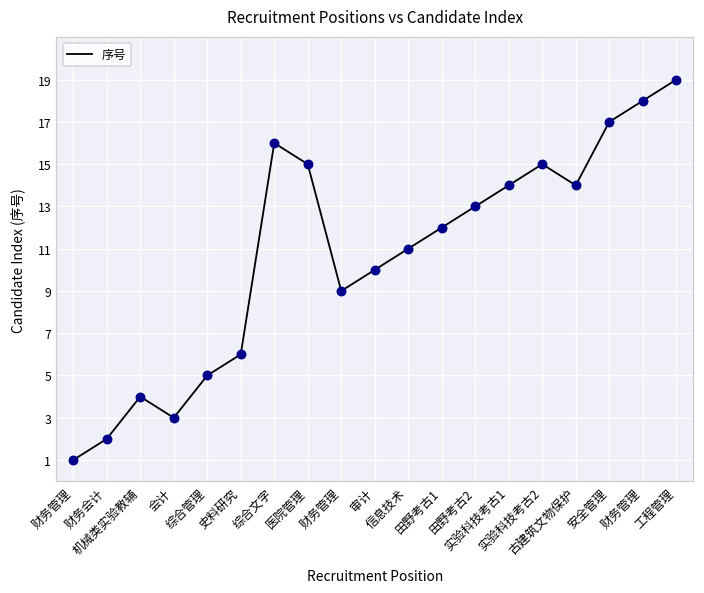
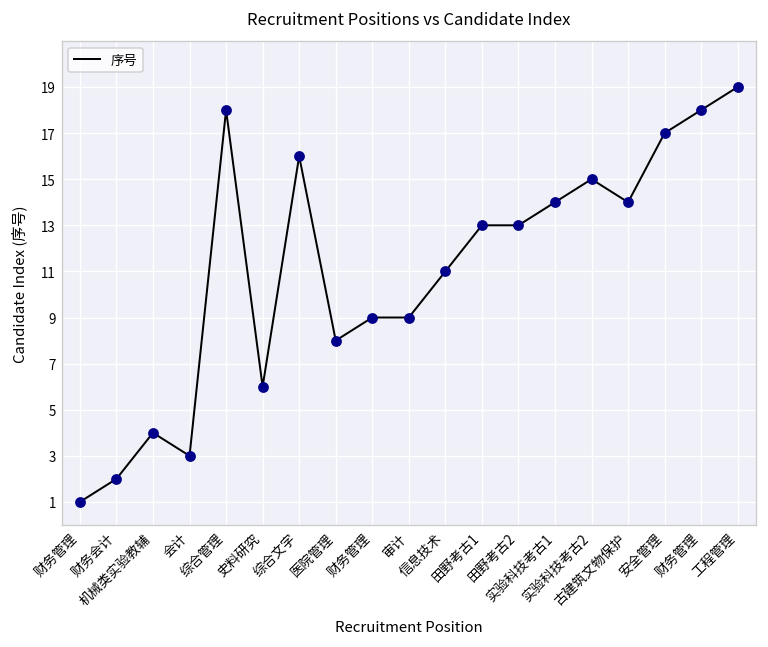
  {
    "财务会计": 2,
    "机械类实验教辅": 4,
    "会计": 3,
-   "综合管理": 5,
+   "综合管理": 18,
    "史料研究": 6,
    "综合文字": 16,
-   "医院管理": 15,
-   "审计": 10,
+   "医院管理": 8,
+   "审计": 9,
    "信息技术": 11,
-   "田野考古1": 12,
+   "田野考古1": 13,
    "田野考古2": 13,
    "实验科技考古1": 14,
    "实验科技考古2": 15,
    "古建筑文物保护": 14,
    "安全管理": 17,
    "工程管理": 19
  }
